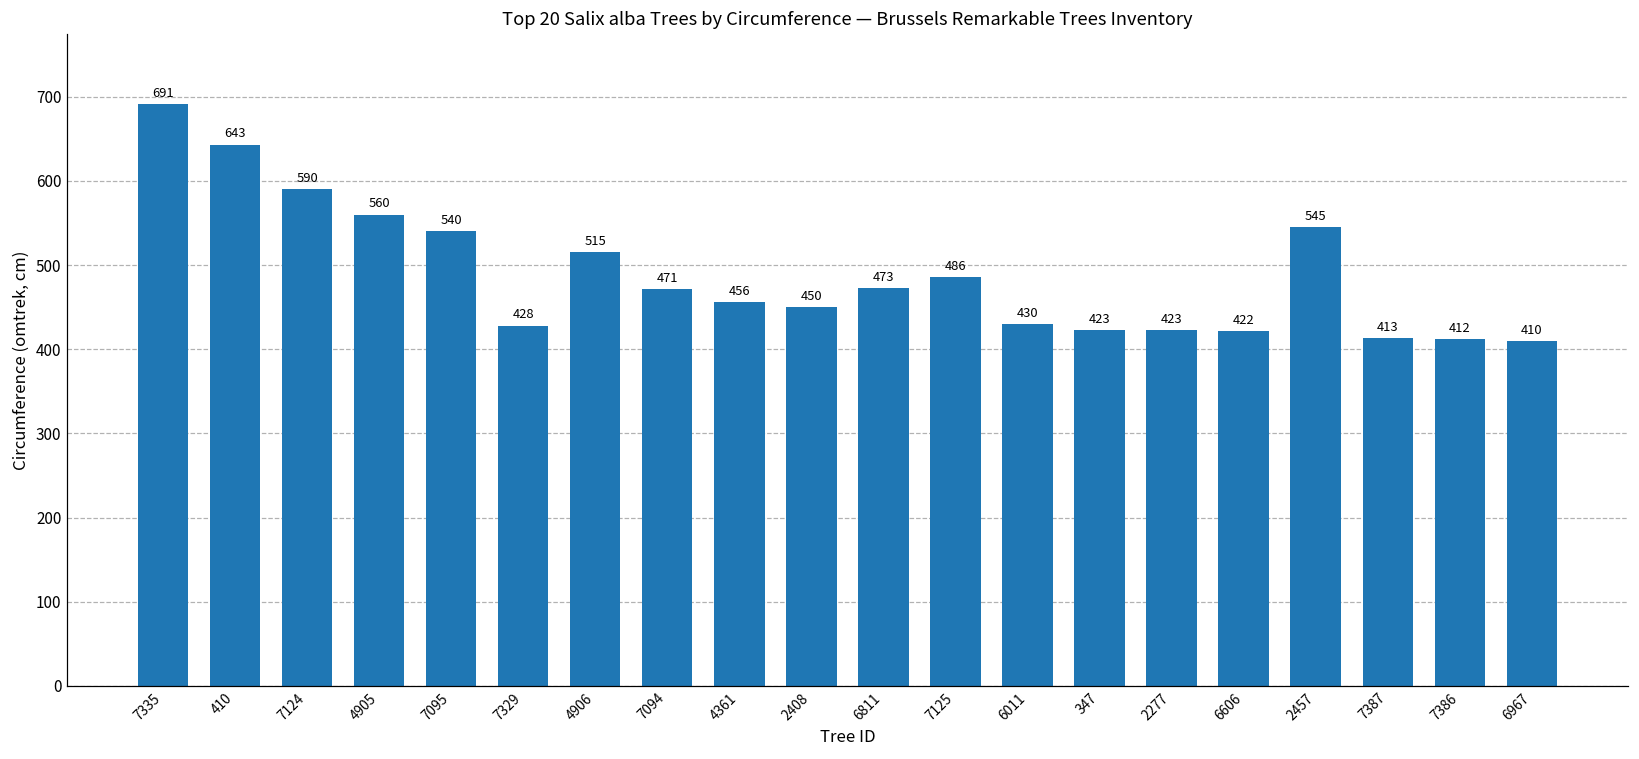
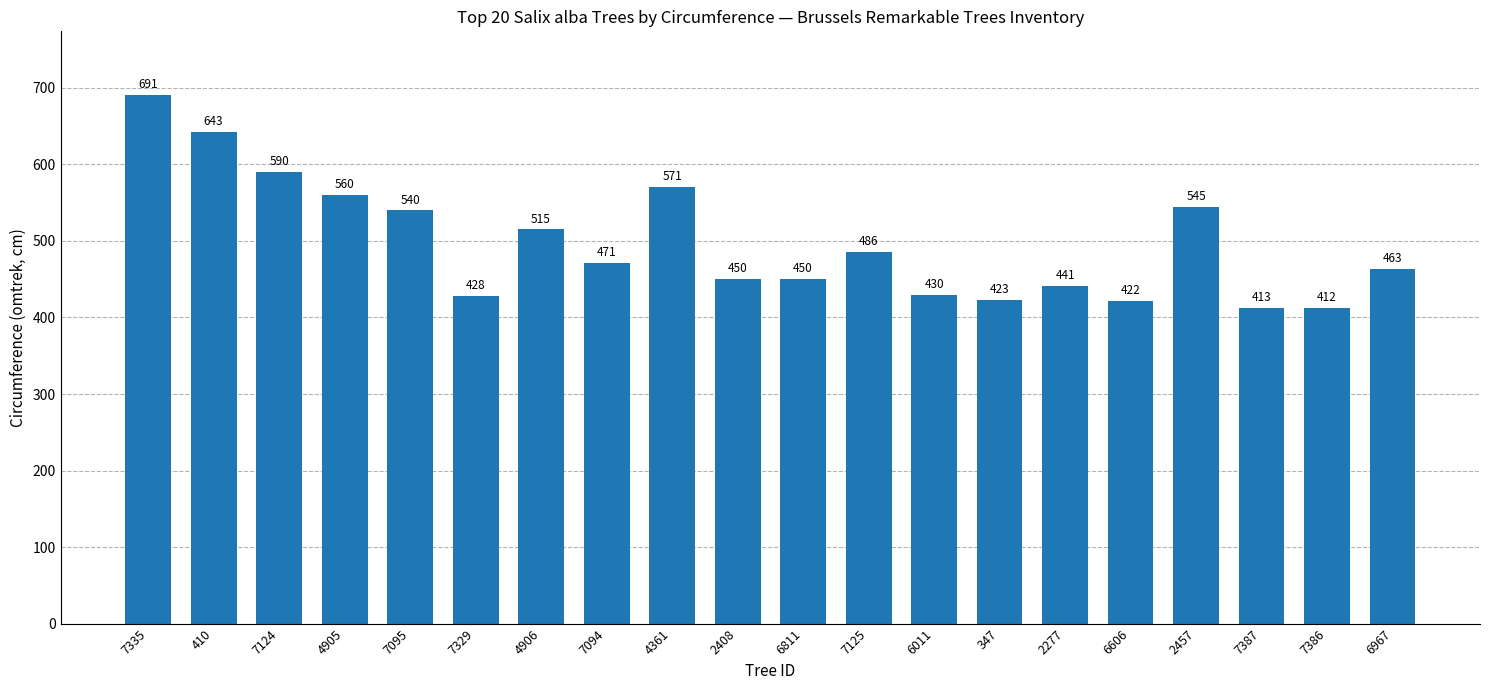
  {
    "7335": 691,
    "410": 643,
    "7124": 590,
    "4905": 560,
    "7095": 540,
    "7329": 428,
    "4906": 515,
    "7094": 471,
-   "4361": 456,
+   "4361": 571,
    "2408": 450,
-   "6811": 473,
+   "6811": 450,
    "7125": 486,
    "6011": 430,
    "347": 423,
-   "2277": 423,
+   "2277": 441,
    "6606": 422,
    "2457": 545,
    "7387": 413,
    "7386": 412,
-   "6967": 410
+   "6967": 463
  }
